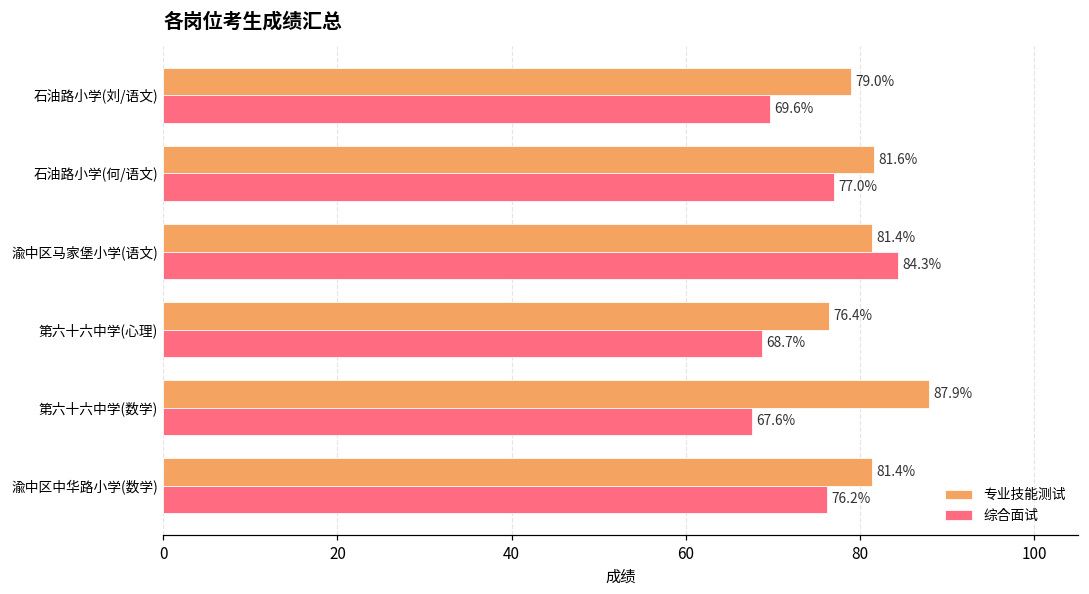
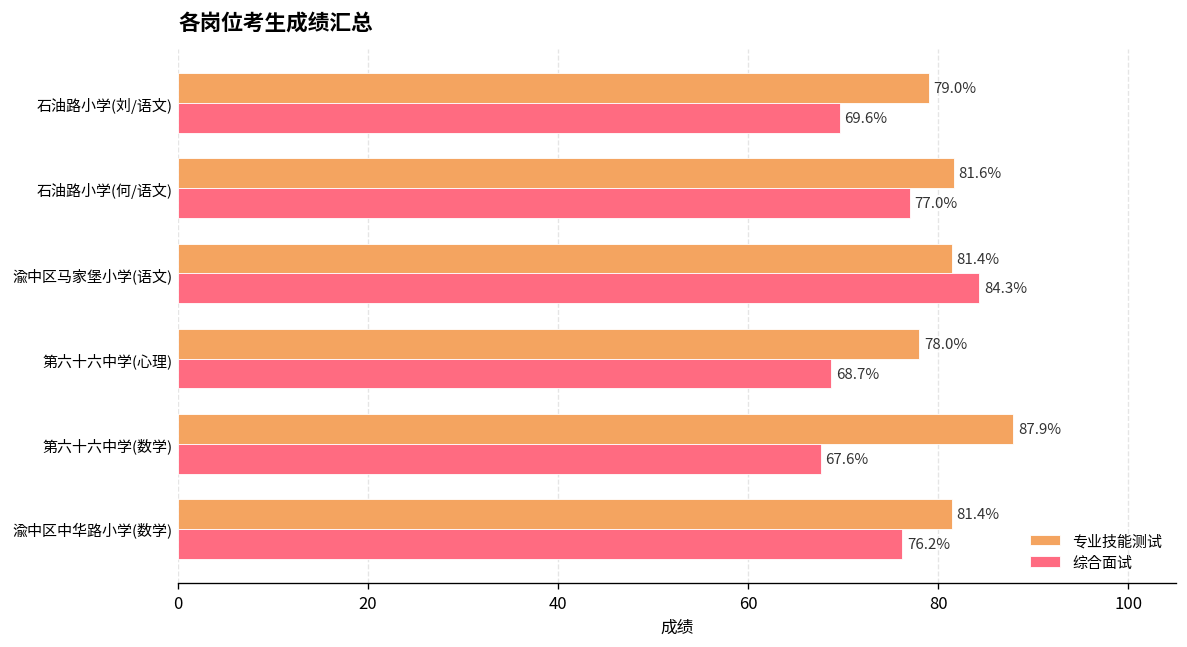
  {
    "专业技能测试": {
      "石油路小学(刘/语文)": "79.0%",
      "石油路小学(何/语文)": "81.6%",
      "渝中区马家堡小学(语文)": "81.4%",
-     "第六十六中学(心理)": "76.4%",
+     "第六十六中学(心理)": "78.0%",
      "第六十六中学(数学)": "87.9%",
      "渝中区中华路小学(数学)": "81.4%"
    },
    "综合面试": {
      "石油路小学(刘/语文)": "69.6%",
      "石油路小学(何/语文)": "77.0%",
      "渝中区马家堡小学(语文)": "84.3%",
      "第六十六中学(心理)": "68.7%",
      "第六十六中学(数学)": "67.6%",
      "渝中区中华路小学(数学)": "76.2%"
    }
  }
